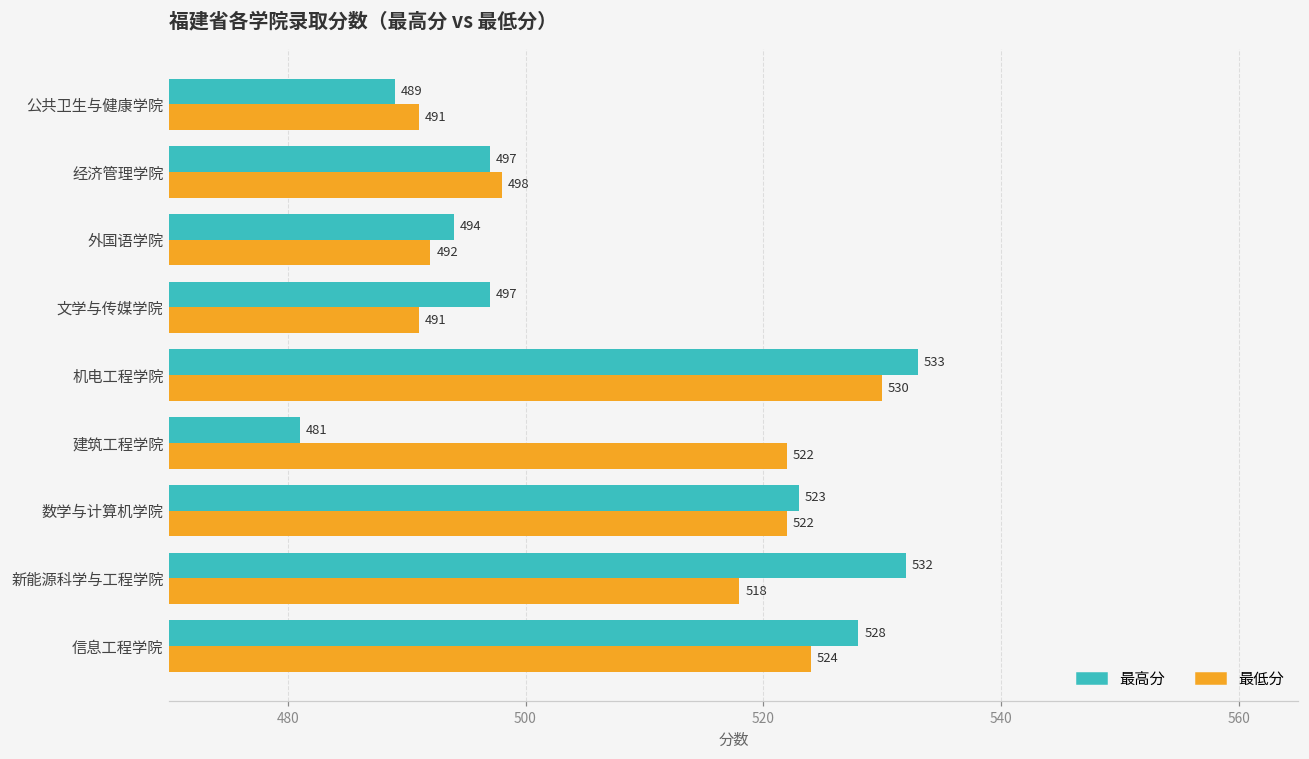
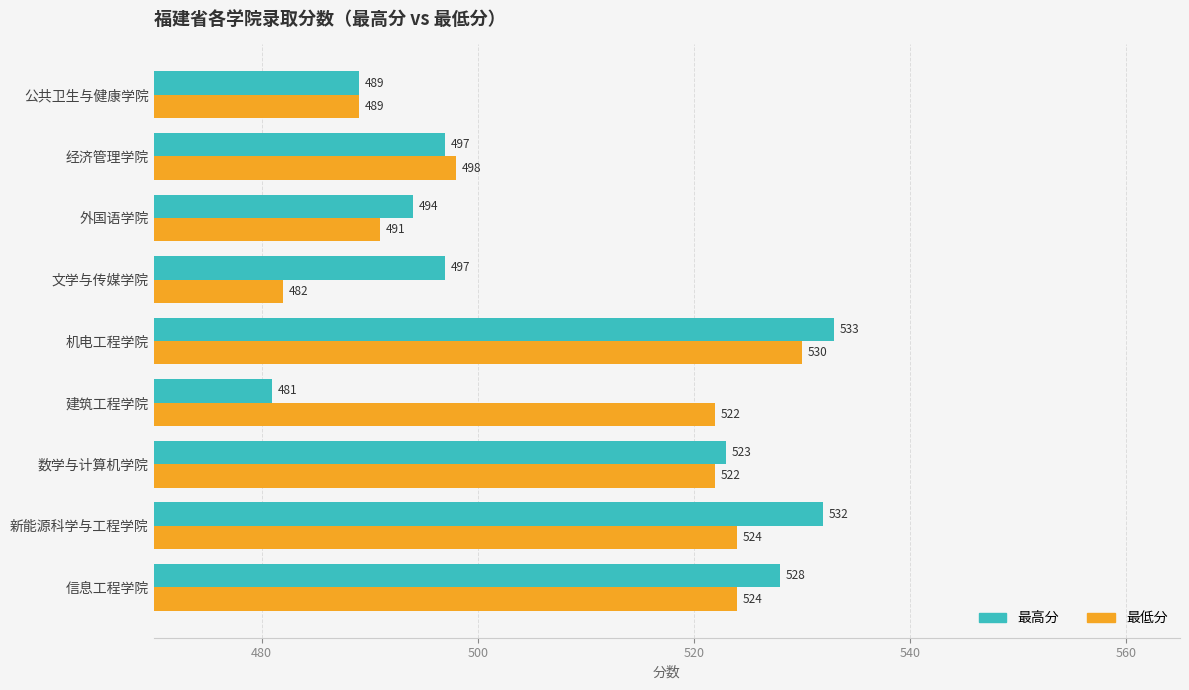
  {
    "最高分": {
      "公共卫生与健康学院": 489,
      "经济管理学院": 497,
      "外国语学院": 494,
      "文学与传媒学院": 497,
      "机电工程学院": 533,
      "建筑工程学院": 481,
      "数学与计算机学院": 523,
      "新能源科学与工程学院": 532,
      "信息工程学院": 528
    },
    "最低分": {
-     "公共卫生与健康学院": 491,
+     "公共卫生与健康学院": 489,
      "经济管理学院": 498,
-     "外国语学院": 492,
-     "文学与传媒学院": 491,
+     "外国语学院": 491,
+     "文学与传媒学院": 482,
      "机电工程学院": 530,
      "建筑工程学院": 522,
      "数学与计算机学院": 522,
-     "新能源科学与工程学院": 518,
+     "新能源科学与工程学院": 524,
      "信息工程学院": 524
    }
  }
